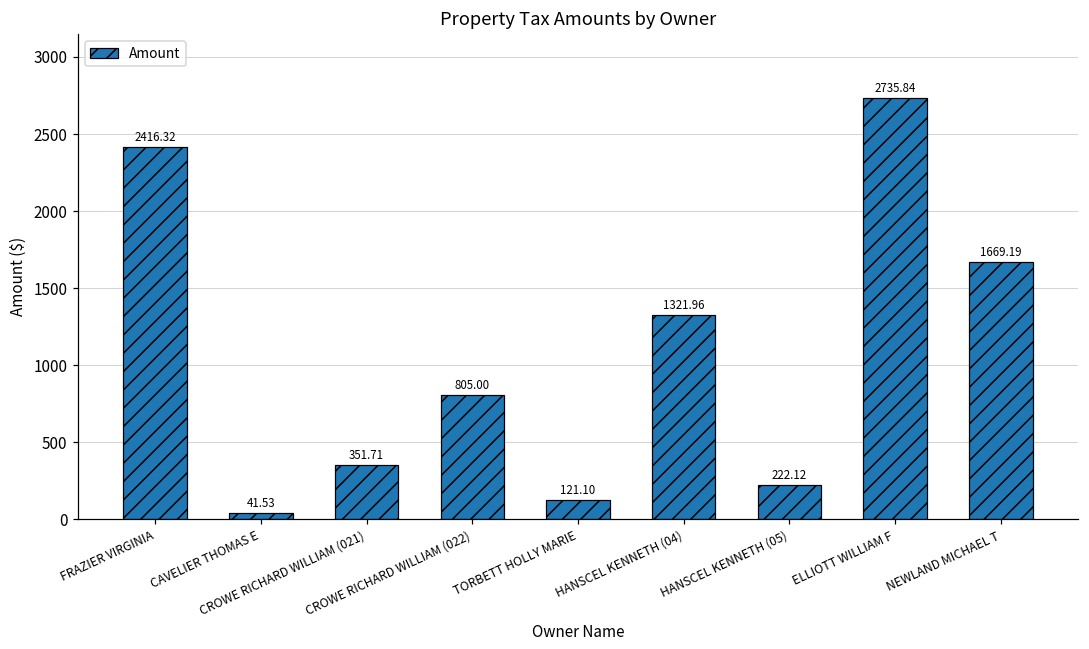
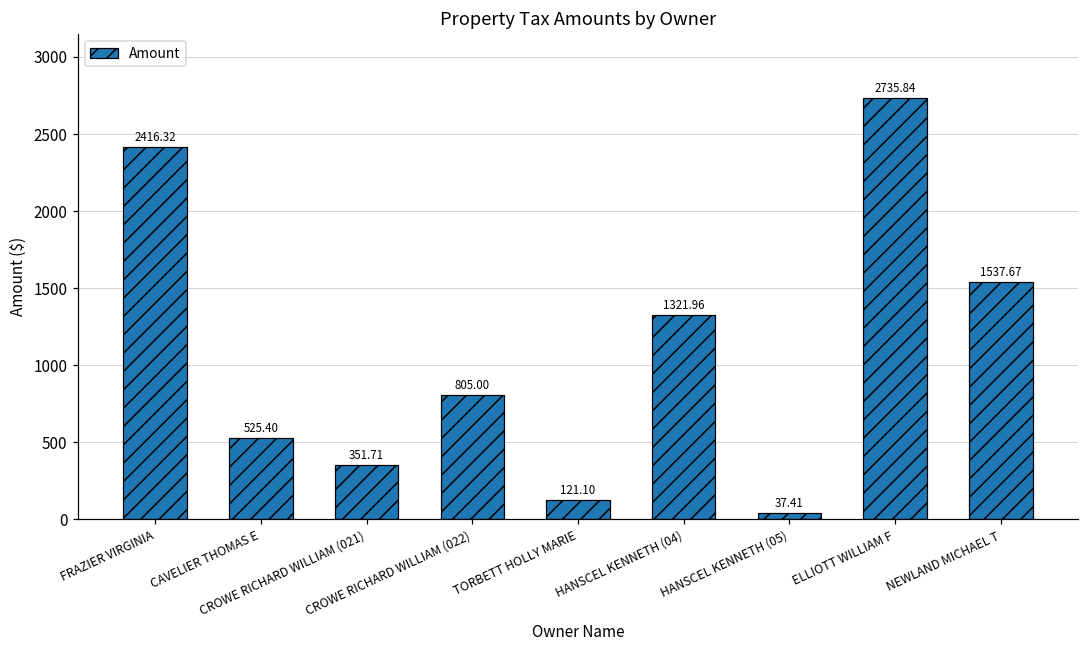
  {
    "FRAZIER VIRGINIA": 2416.32,
-   "CAVELIER THOMAS E": 41.53,
+   "CAVELIER THOMAS E": 525.40,
    "CROWE RICHARD WILLIAM (021)": 351.71,
    "CROWE RICHARD WILLIAM (022)": 805.00,
    "TORBETT HOLLY MARIE": 121.10,
    "HANSCEL KENNETH (04)": 1321.96,
-   "HANSCEL KENNETH (05)": 222.12,
+   "HANSCEL KENNETH (05)": 37.41,
    "ELLIOTT WILLIAM F": 2735.84,
-   "NEWLAND MICHAEL T": 1669.19
+   "NEWLAND MICHAEL T": 1537.67
  }
